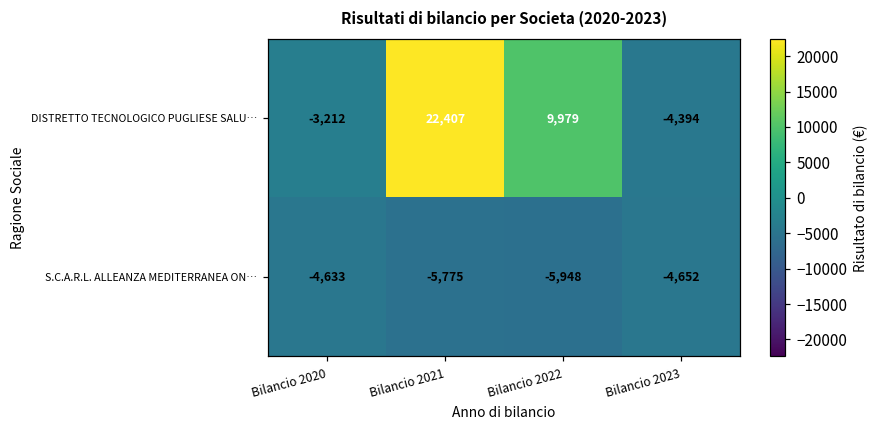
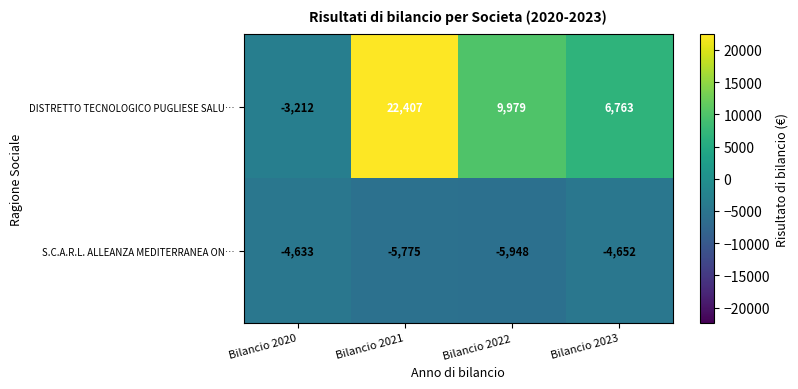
  {
    "DISTRETTO TECNOLOGICO PUGLIESE SALU…": {
      "Bilancio 2020": "-3,212",
      "Bilancio 2021": "22,407",
      "Bilancio 2022": "9,979",
-     "Bilancio 2023": "-4,394"
+     "Bilancio 2023": "6,763"
    },
    "S.C.A.R.L. ALLEANZA MEDITERRANEA ON…": {
      "Bilancio 2020": "-4,633",
      "Bilancio 2021": "-5,775",
      "Bilancio 2022": "-5,948",
      "Bilancio 2023": "-4,652"
    }
  }
